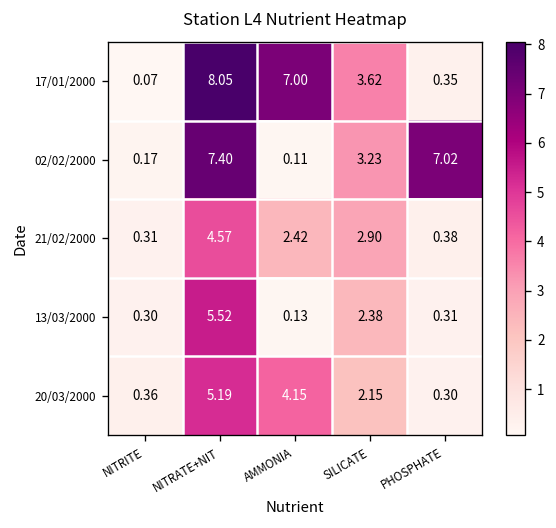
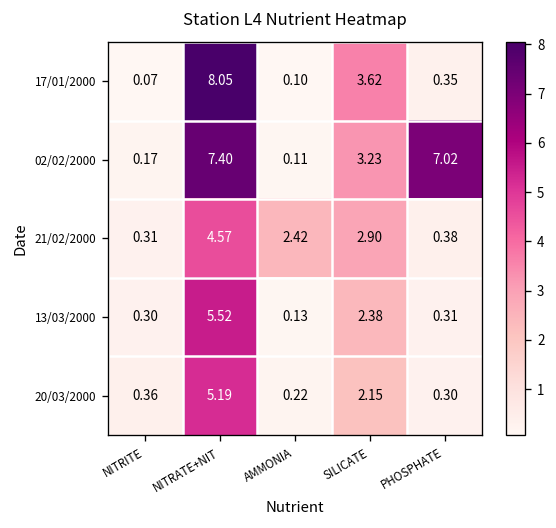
  {
    "17/01/2000": {
      "NITRITE": 0.07,
      "NITRATE+NIT": 8.05,
-     "AMMONIA": 7.00,
+     "AMMONIA": 0.10,
      "SILICATE": 3.62,
      "PHOSPHATE": 0.35
    },
    "02/02/2000": {
      "NITRITE": 0.17,
      "NITRATE+NIT": 7.40,
      "AMMONIA": 0.11,
      "SILICATE": 3.23,
      "PHOSPHATE": 7.02
    },
    "21/02/2000": {
      "NITRITE": 0.31,
      "NITRATE+NIT": 4.57,
      "AMMONIA": 2.42,
      "SILICATE": 2.90,
      "PHOSPHATE": 0.38
    },
    "13/03/2000": {
      "NITRITE": 0.30,
      "NITRATE+NIT": 5.52,
      "AMMONIA": 0.13,
      "SILICATE": 2.38,
      "PHOSPHATE": 0.31
    },
    "20/03/2000": {
      "NITRITE": 0.36,
      "NITRATE+NIT": 5.19,
-     "AMMONIA": 4.15,
+     "AMMONIA": 0.22,
      "SILICATE": 2.15,
      "PHOSPHATE": 0.30
    }
  }
